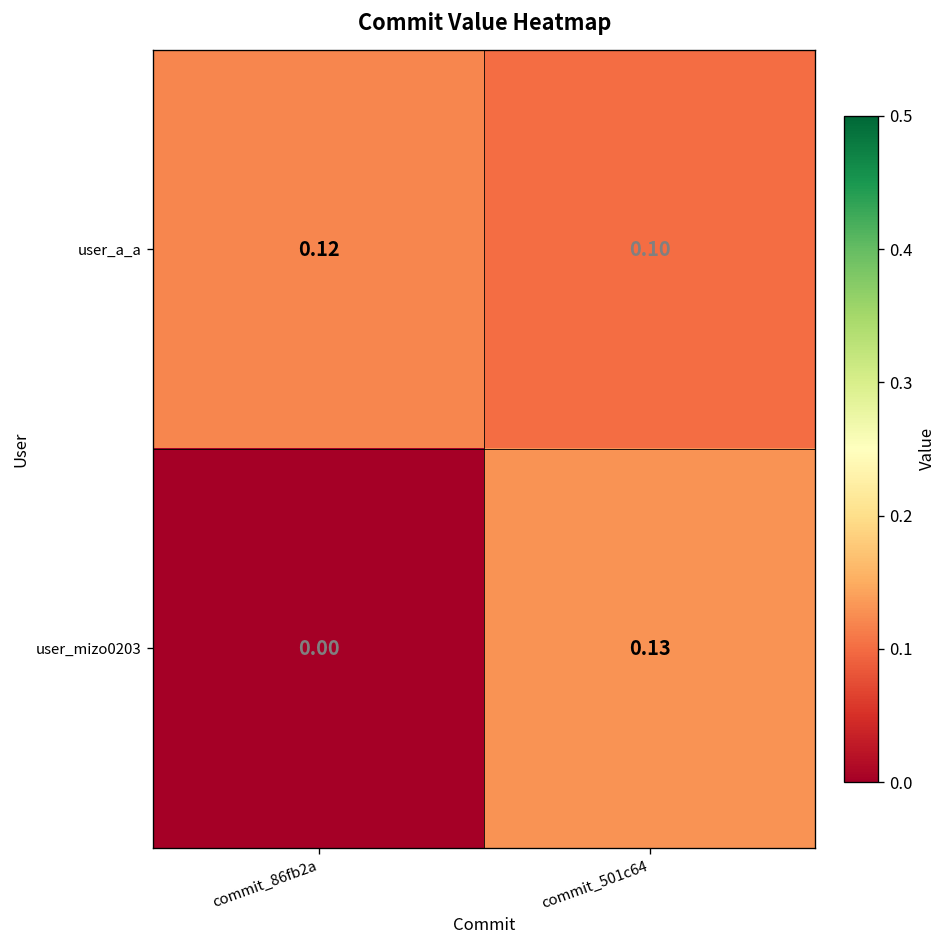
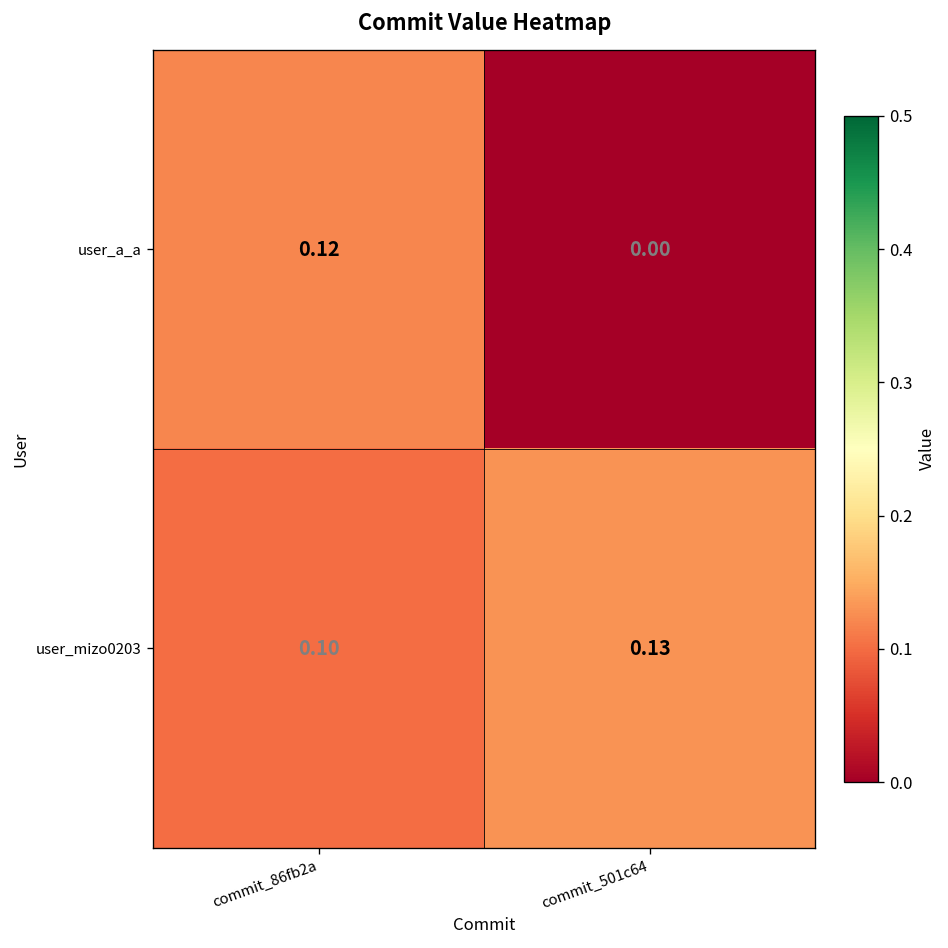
  {
    "user_a_a": {
      "commit_86fb2a": 0.12,
-     "commit_501c64": 0.10
+     "commit_501c64": 0.00
    },
    "user_mizo0203": {
-     "commit_86fb2a": 0.00,
+     "commit_86fb2a": 0.10,
      "commit_501c64": 0.13
    }
  }
